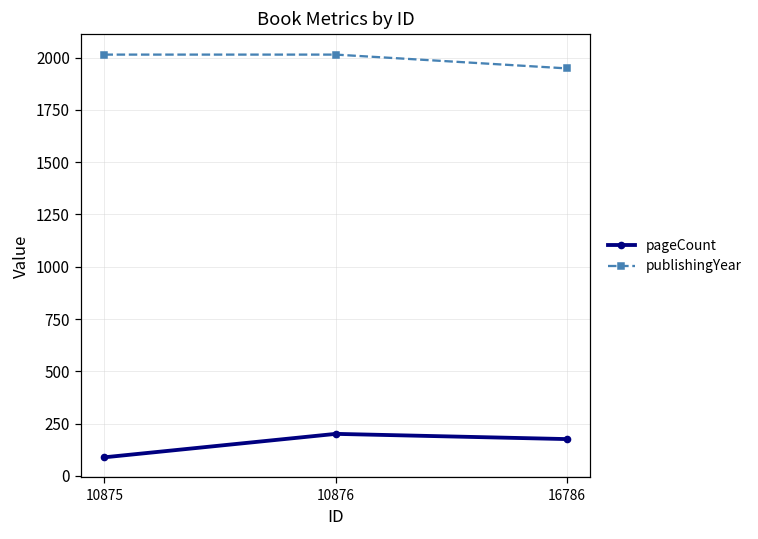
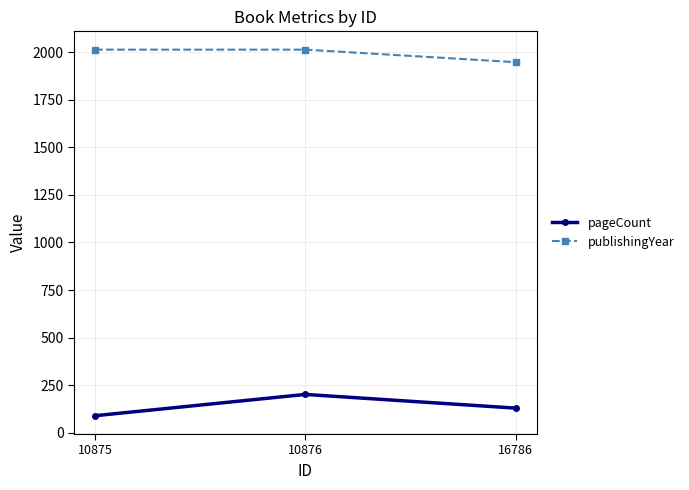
  {
    "pageCount": {
      "10875": 90,
      "10876": 200,
-     "16786": 180
+     "16786": 130
    },
    "publishingYear": {
      "10875": 2010,
      "10876": 2010,
      "16786": 1950
    }
  }
